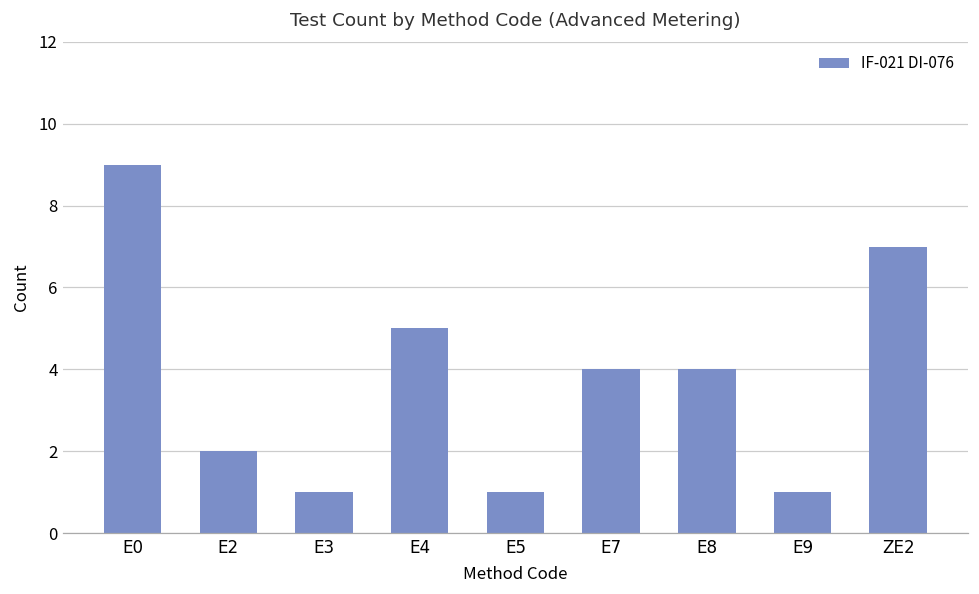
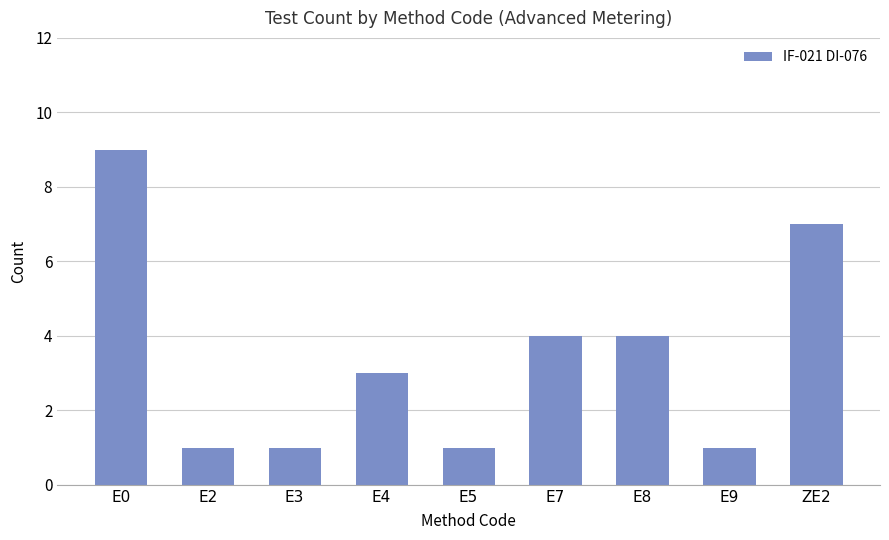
  {
    "E0": 9,
-   "E2": 2,
+   "E2": 1,
    "E3": 1,
-   "E4": 5,
+   "E4": 3,
    "E5": 1,
    "E7": 4,
    "E8": 4,
    "E9": 1,
    "ZE2": 7
  }
